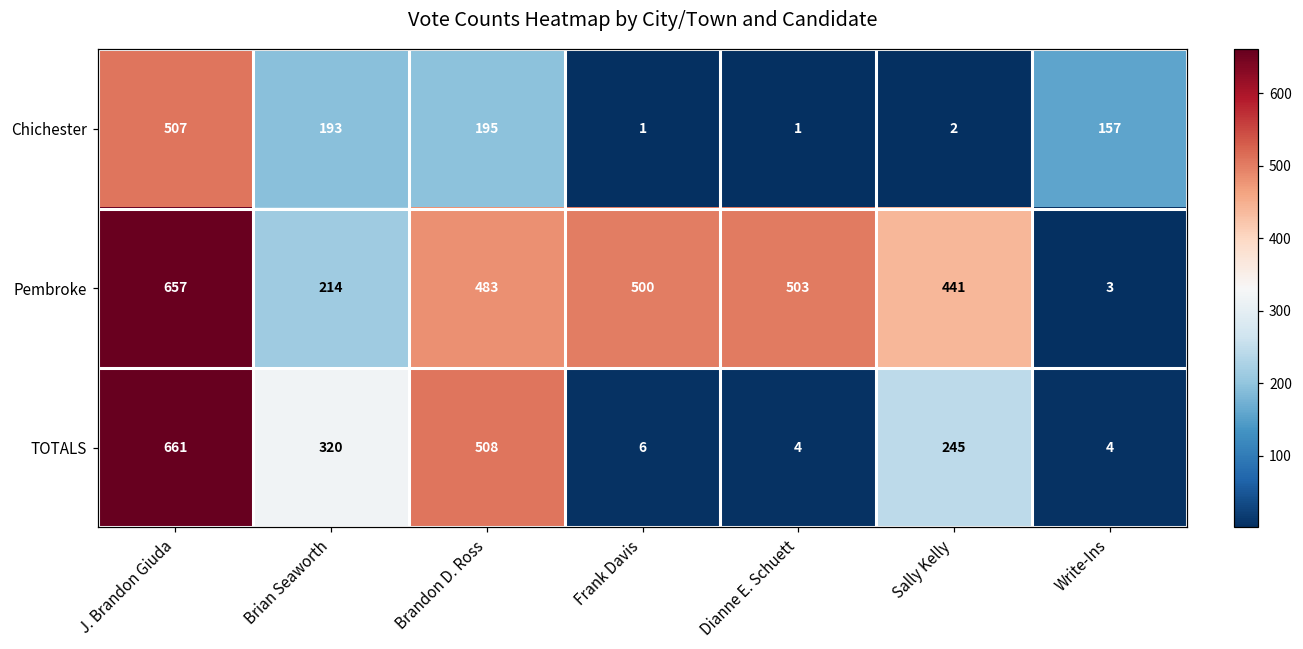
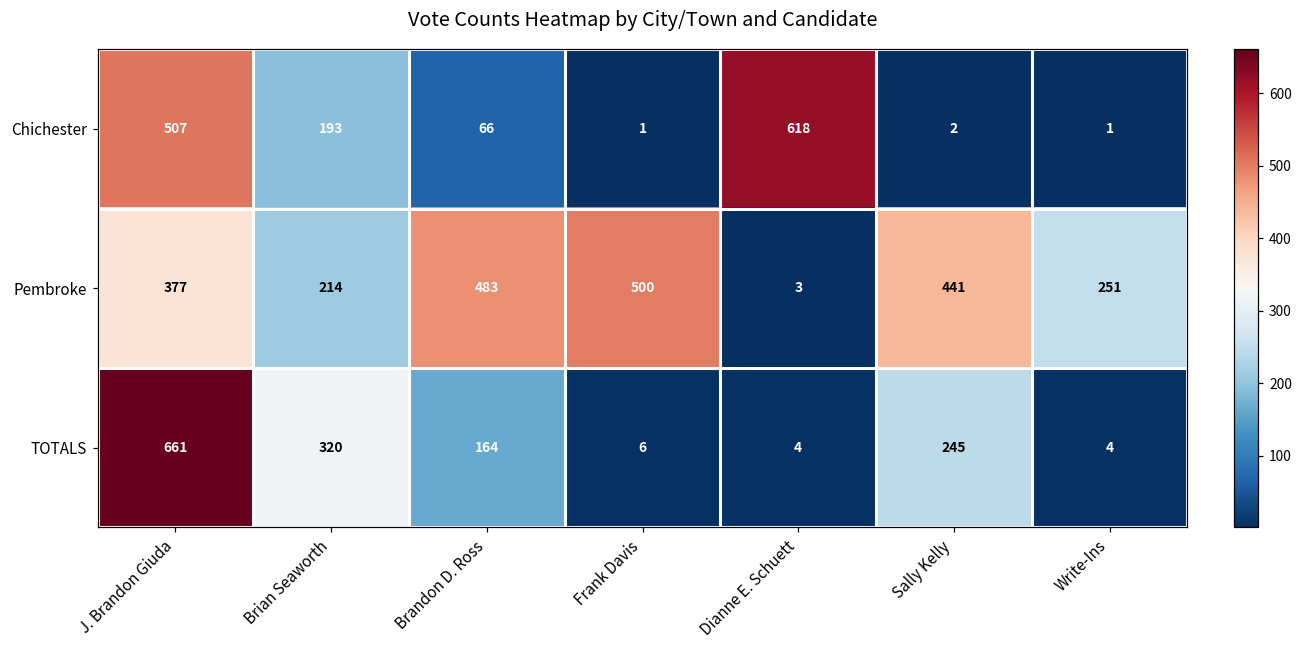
  {
    "Chichester": {
      "J. Brandon Giuda": 507,
      "Brian Seaworth": 193,
-     "Brandon D. Ross": 195,
+     "Brandon D. Ross": 66,
      "Frank Davis": 1,
-     "Dianne E. Schuett": 1,
+     "Dianne E. Schuett": 618,
      "Sally Kelly": 2,
-     "Write-Ins": 157
+     "Write-Ins": 1
    },
    "Pembroke": {
-     "J. Brandon Giuda": 657,
+     "J. Brandon Giuda": 377,
      "Brian Seaworth": 214,
      "Brandon D. Ross": 483,
      "Frank Davis": 500,
-     "Dianne E. Schuett": 503,
+     "Dianne E. Schuett": 3,
      "Sally Kelly": 441,
-     "Write-Ins": 3
+     "Write-Ins": 251
    },
    "TOTALS": {
      "J. Brandon Giuda": 661,
      "Brian Seaworth": 320,
-     "Brandon D. Ross": 508,
+     "Brandon D. Ross": 164,
      "Frank Davis": 6,
      "Dianne E. Schuett": 4,
      "Sally Kelly": 245,
      "Write-Ins": 4
    }
  }
